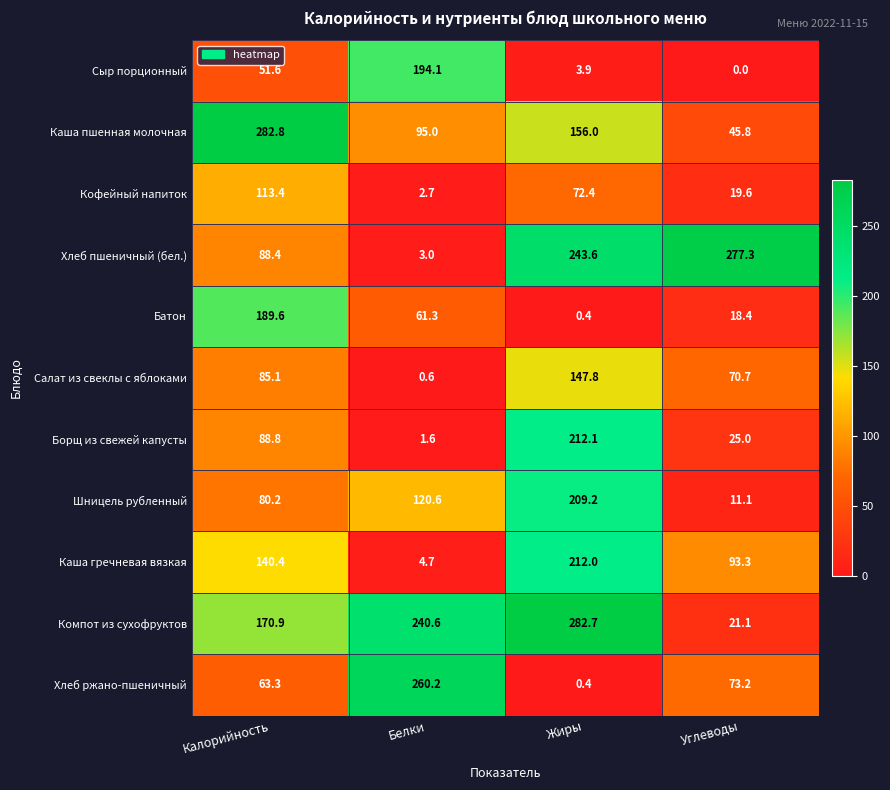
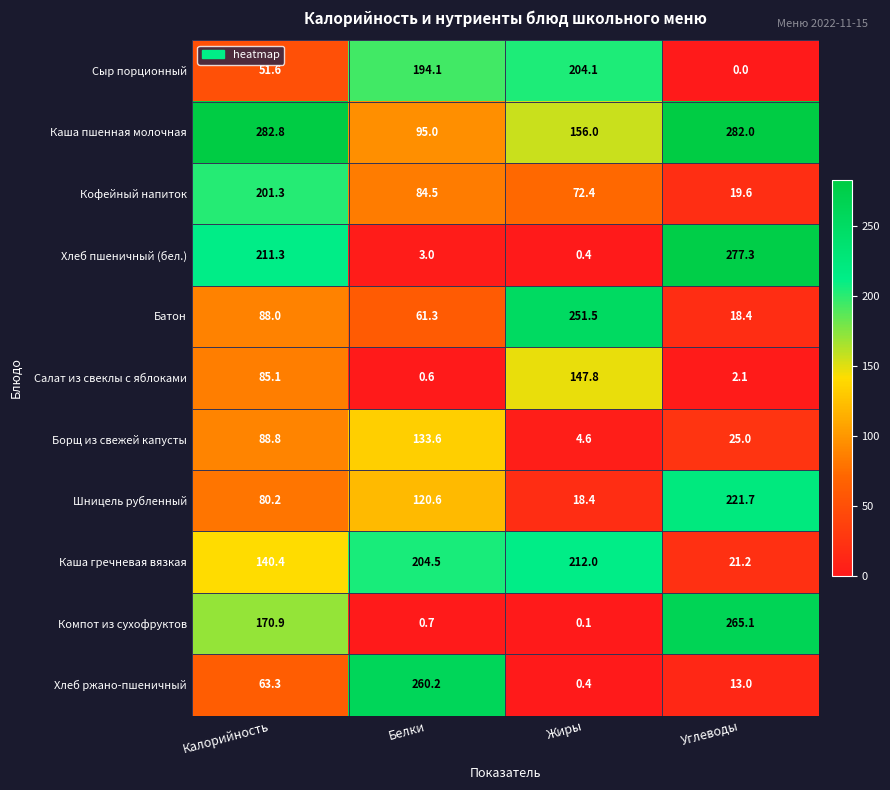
  {
    "Сыр порционный": {
      "Белки": 194.1,
-     "Жиры": 3.9,
+     "Жиры": 204.1,
      "Углеводы": 0.0
    },
    "Каша пшенная молочная": {
      "Калорийность": 282.8,
      "Белки": 95.0,
      "Жиры": 156.0,
-     "Углеводы": 45.8
+     "Углеводы": 282.0
    },
    "Кофейный напиток": {
-     "Калорийность": 113.4,
-     "Белки": 2.7,
+     "Калорийность": 201.3,
+     "Белки": 84.5,
      "Жиры": 72.4,
      "Углеводы": 19.6
    },
    "Хлеб пшеничный (бел.)": {
-     "Калорийность": 88.4,
+     "Калорийность": 211.3,
      "Белки": 3.0,
-     "Жиры": 243.6,
+     "Жиры": 0.4,
      "Углеводы": 277.3
    },
    "Батон": {
-     "Калорийность": 189.6,
+     "Калорийность": 88.0,
      "Белки": 61.3,
-     "Жиры": 0.4,
+     "Жиры": 251.5,
      "Углеводы": 18.4
    },
    "Салат из свеклы с яблоками": {
      "Калорийность": 85.1,
      "Белки": 0.6,
      "Жиры": 147.8,
-     "Углеводы": 70.7
+     "Углеводы": 2.1
    },
    "Борщ из свежей капусты": {
      "Калорийность": 88.8,
-     "Белки": 1.6,
-     "Жиры": 212.1,
+     "Белки": 133.6,
+     "Жиры": 4.6,
      "Углеводы": 25.0
    },
    "Шницель рубленный": {
      "Калорийность": 80.2,
      "Белки": 120.6,
-     "Жиры": 209.2,
-     "Углеводы": 11.1
+     "Жиры": 18.4,
+     "Углеводы": 221.7
    },
    "Каша гречневая вязкая": {
      "Калорийность": 140.4,
-     "Белки": 4.7,
+     "Белки": 204.5,
      "Жиры": 212.0,
-     "Углеводы": 93.3
+     "Углеводы": 21.2
    },
    "Компот из сухофруктов": {
      "Калорийность": 170.9,
-     "Белки": 240.6,
-     "Жиры": 282.7,
-     "Углеводы": 21.1
+     "Белки": 0.7,
+     "Жиры": 0.1,
+     "Углеводы": 265.1
    },
    "Хлеб ржано-пшеничный": {
      "Калорийность": 63.3,
      "Белки": 260.2,
      "Жиры": 0.4,
-     "Углеводы": 73.2
+     "Углеводы": 13.0
    }
  }
